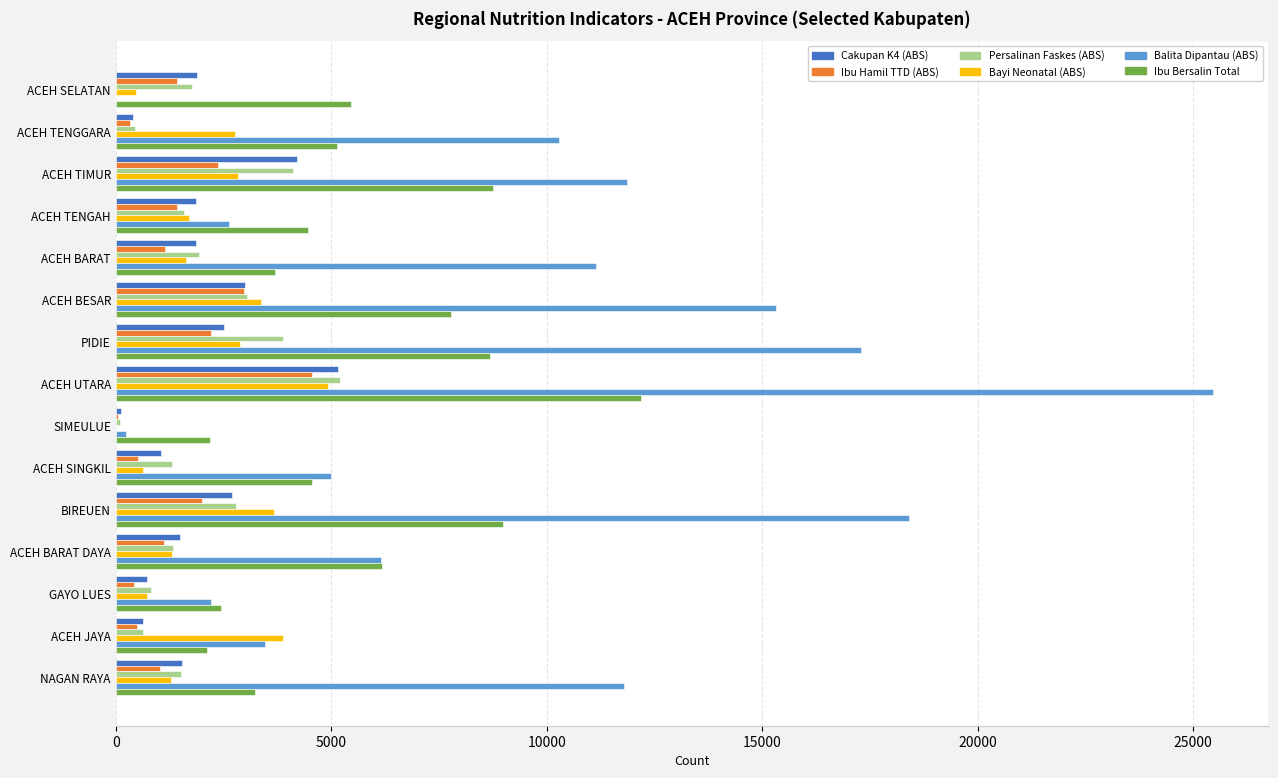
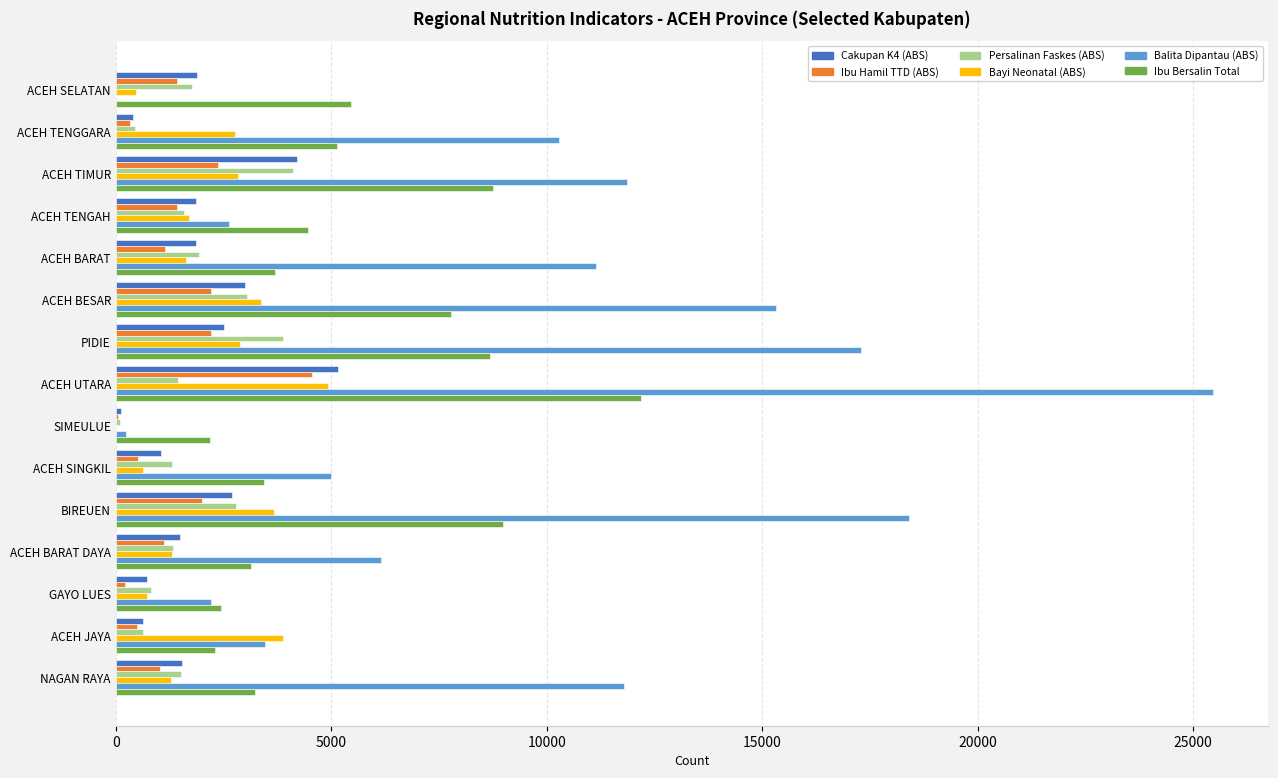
  {
    "Ibu Hamil TTD (ABS)": {
      "ACEH SELATAN": 1400,
      "ACEH TENGGARA": 300,
      "ACEH TIMUR": 2400,
      "ACEH TENGAH": 1400,
      "ACEH BARAT": 1100,
-     "ACEH BESAR": 3000,
+     "ACEH BESAR": 2200,
      "PIDIE": 2200,
      "ACEH UTARA": 4600,
      "SIMEULUE": 100,
      "ACEH SINGKIL": 500,
      "BIREUEN": 2000,
      "ACEH BARAT DAYA": 1100,
-     "GAYO LUES": 400,
+     "GAYO LUES": 200,
      "ACEH JAYA": 500,
      "NAGAN RAYA": 1000
    },
    "Persalinan Faskes (ABS)": {
      "ACEH SELATAN": 1800,
      "ACEH TENGGARA": 400,
      "ACEH TIMUR": 4100,
      "ACEH TENGAH": 1600,
      "ACEH BARAT": 1900,
      "ACEH BESAR": 3100,
      "PIDIE": 3900,
-     "ACEH UTARA": 5200,
+     "ACEH UTARA": 1400,
      "SIMEULUE": 100,
      "ACEH SINGKIL": 1300,
      "BIREUEN": 2800,
      "ACEH BARAT DAYA": 1300,
      "GAYO LUES": 800,
      "ACEH JAYA": 600,
      "NAGAN RAYA": 1500
    },
    "Bayi Neonatal (ABS)": {
      "ACEH SELATAN": 500,
      "ACEH TENGGARA": 2800,
      "ACEH TIMUR": 2800,
      "ACEH TENGAH": 1700,
      "ACEH BARAT": 1600,
      "ACEH BESAR": 3400,
      "PIDIE": 2900,
      "ACEH UTARA": 4900,
      "SIMEULUE": 0,
      "ACEH SINGKIL": 600,
      "BIREUEN": 3700,
      "ACEH BARAT DAYA": 1300,
      "GAYO LUES": 700,
      "ACEH JAYA": 3900,
      "NAGAN RAYA": 1300
    },
    "Ibu Bersalin Total": {
      "ACEH SELATAN": 5500,
      "ACEH TENGGARA": 5100,
      "ACEH TIMUR": 8800,
      "ACEH TENGAH": 4500,
      "ACEH BARAT": 3700,
      "ACEH BESAR": 7800,
      "PIDIE": 8700,
      "ACEH UTARA": 12200,
      "SIMEULUE": 2200,
-     "ACEH SINGKIL": 4600,
+     "ACEH SINGKIL": 3400,
      "BIREUEN": 9000,
-     "ACEH BARAT DAYA": 6200,
+     "ACEH BARAT DAYA": 3100,
      "GAYO LUES": 2400,
-     "ACEH JAYA": 2100,
+     "ACEH JAYA": 2300,
      "NAGAN RAYA": 3200
    }
  }
